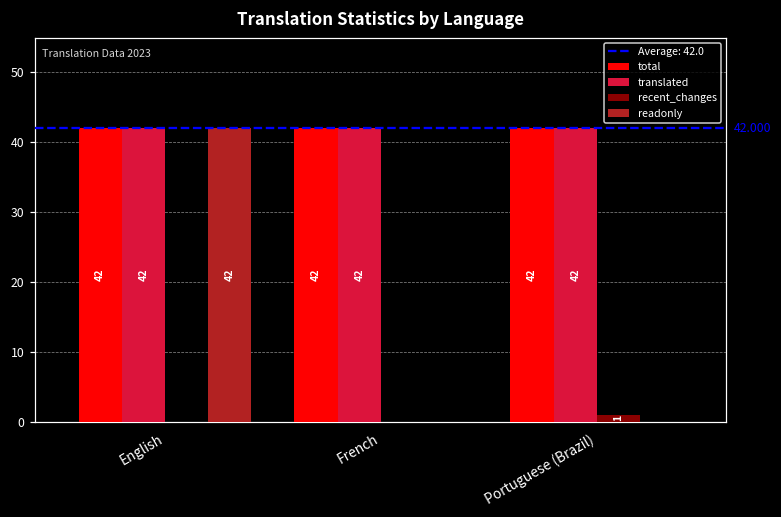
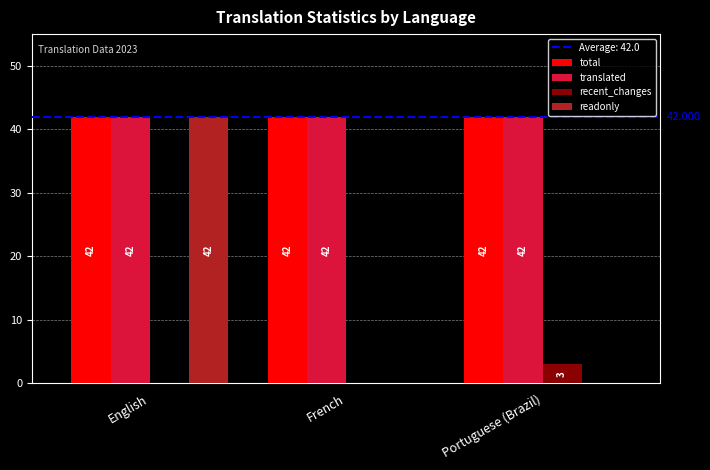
  {
    "total": {
      "English": 42,
      "French": 42,
      "Portuguese (Brazil)": 42
    },
    "recent_changes": {
-     "Portuguese (Brazil)": 1
+     "Portuguese (Brazil)": 3
    }
  }
